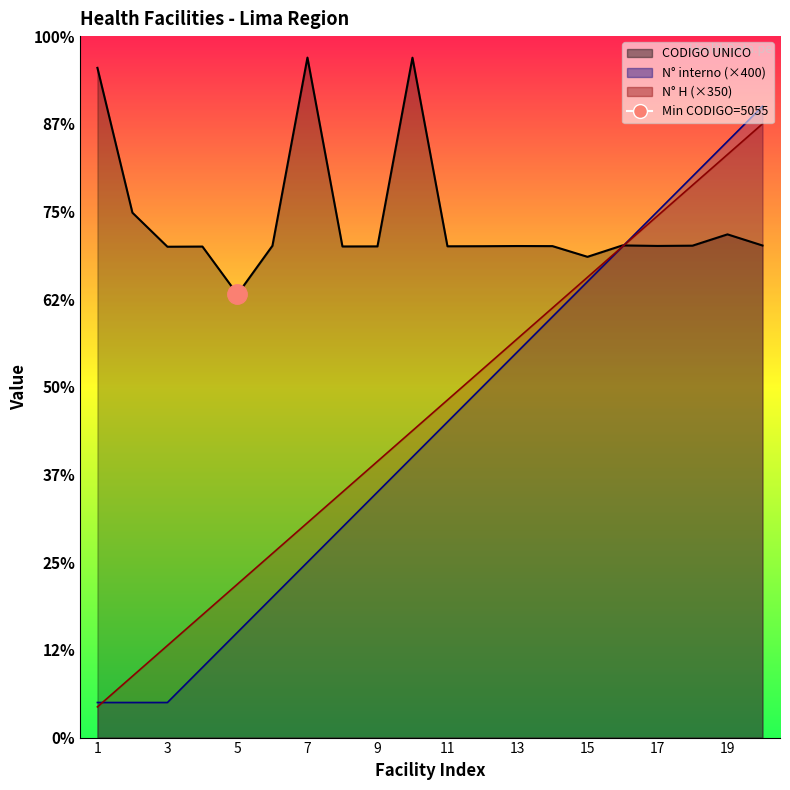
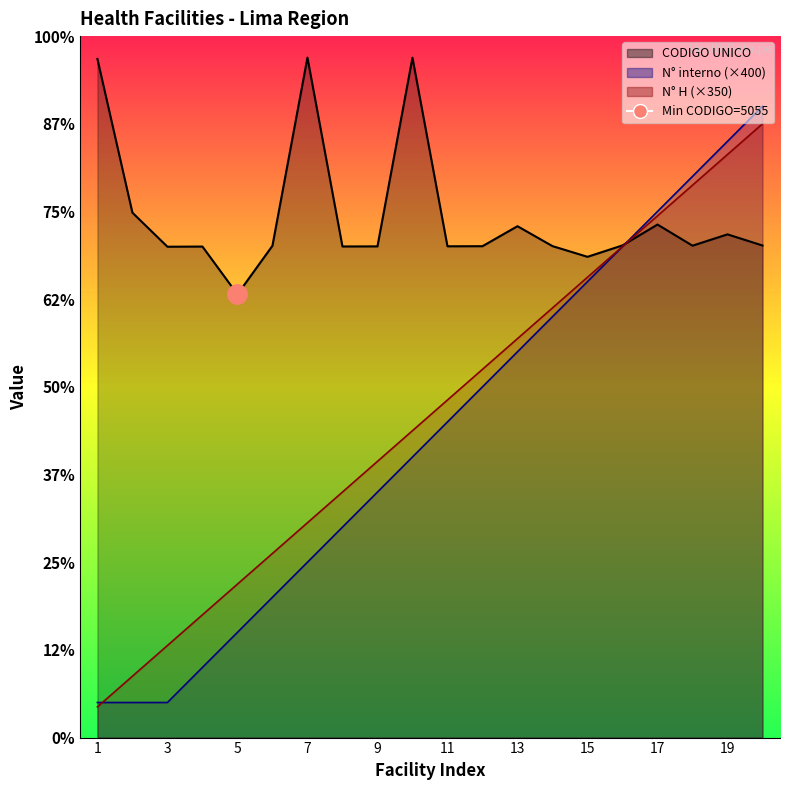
  {
    "CODIGO UNICO": {
-     "1": "95%",
+     "1": "97%",
      "3": "70%",
      "7": "97%",
      "9": "70%",
      "11": "70%",
-     "13": "70%",
+     "13": "73%",
      "15": "69%",
-     "17": "70%",
+     "17": "73%",
      "19": "72%"
    }
  }
